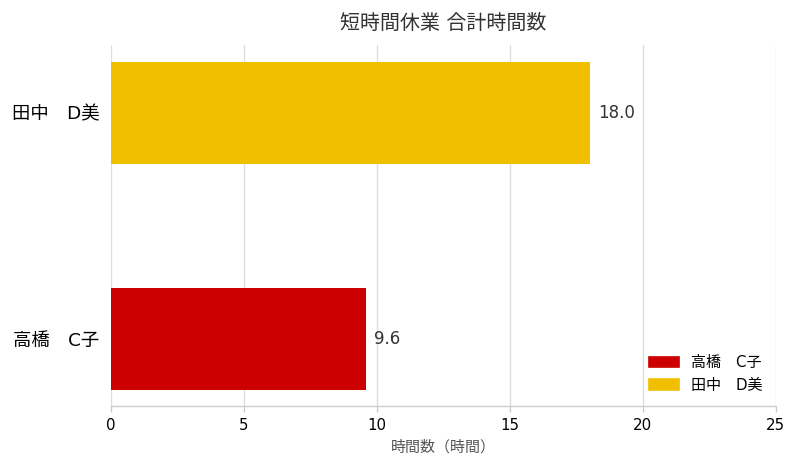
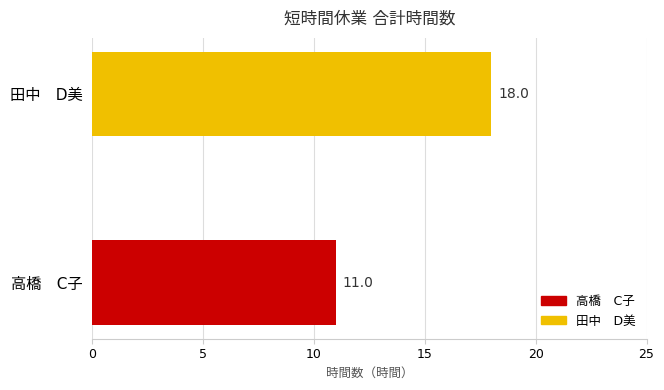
  {
    "田中 D美": 18.0,
-   "高橋 C子": 9.6
+   "高橋 C子": 11.0
  }
